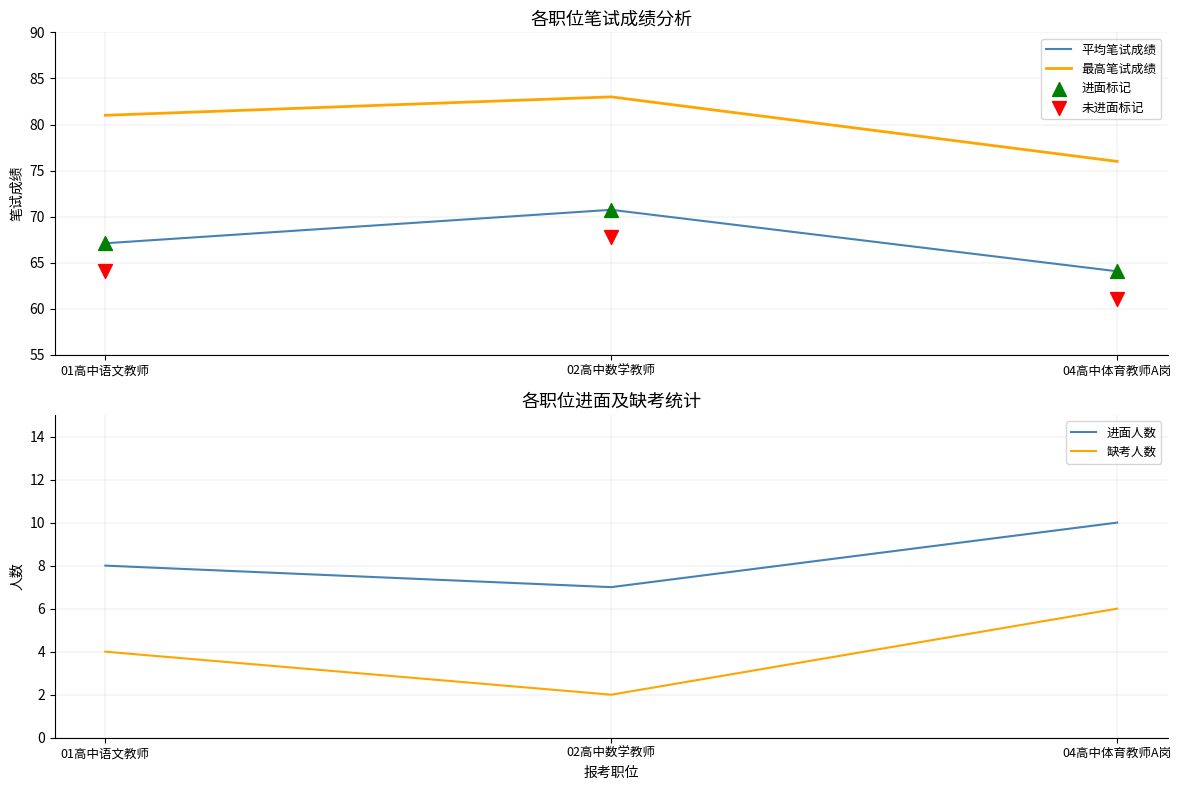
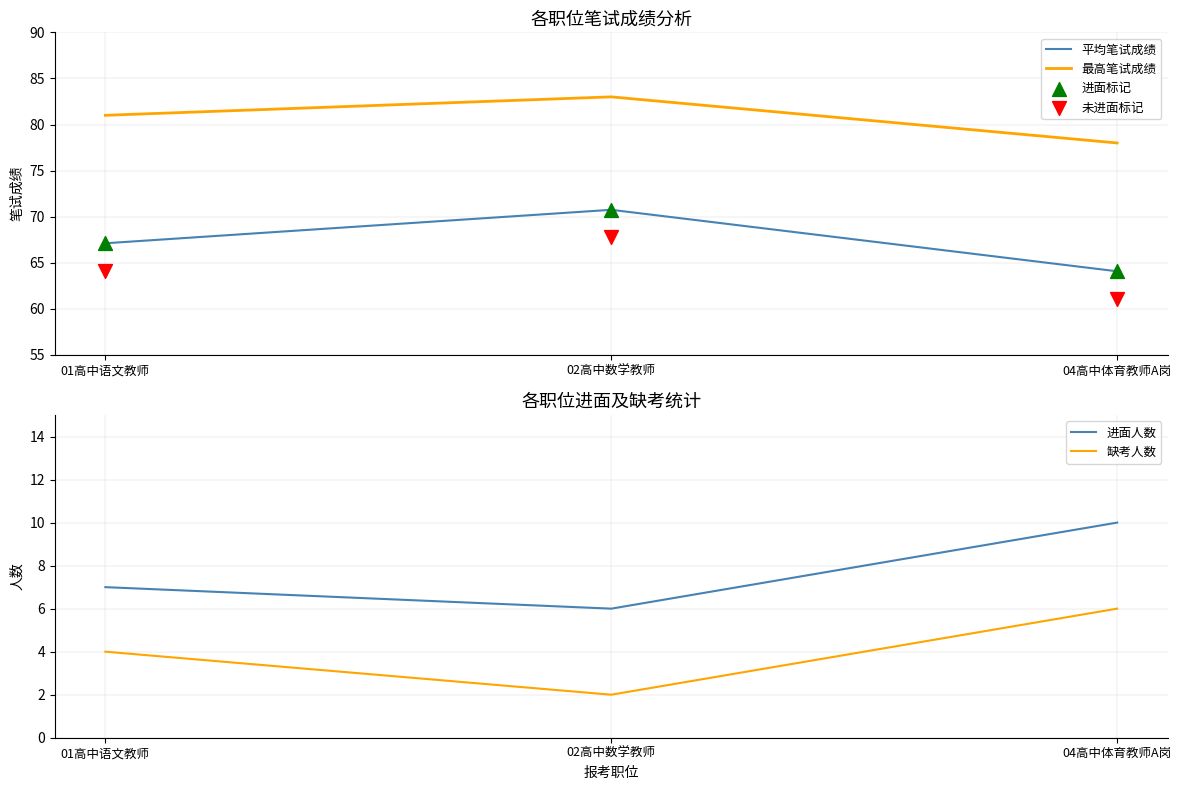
  {
    "各职位笔试成绩分析": {
      "进面标记": {
        "01高中语文教师": 67,
        "02高中数学教师": 71,
        "04高中体育教师A岗": 64
      },
      "最高笔试成绩": {
        "01高中语文教师": 81,
        "02高中数学教师": 83,
-       "04高中体育教师A岗": 76
+       "04高中体育教师A岗": 78
      }
    },
    "各职位进面及缺考统计": {
      "进面人数": {
-       "01高中语文教师": 8,
-       "02高中数学教师": 7,
+       "01高中语文教师": 7,
+       "02高中数学教师": 6,
        "04高中体育教师A岗": 10
      },
      "缺考人数": {
        "01高中语文教师": 4,
        "02高中数学教师": 2,
        "04高中体育教师A岗": 6
      }
    }
  }
